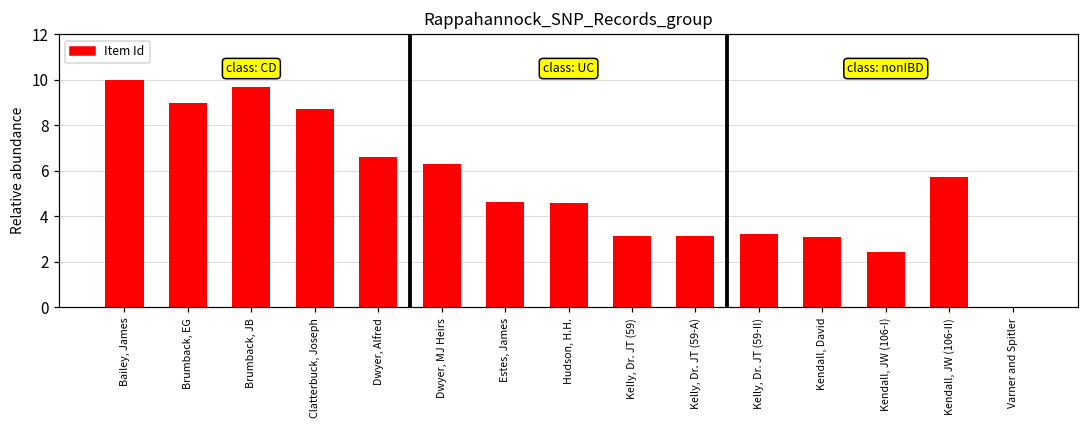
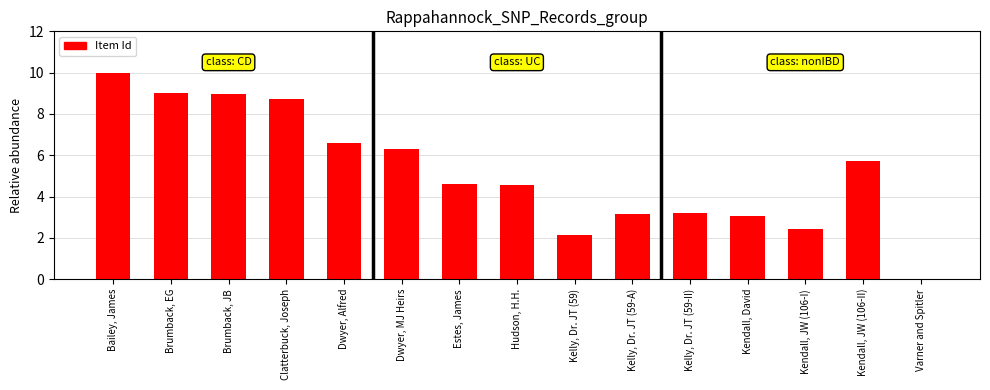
  {
    "Bailey, James": 10.0,
    "Brumback, EG": 9.0,
-   "Brumback, JB": 9.7,
+   "Brumback, JB": 9.0,
    "Clatterbuck, Joseph": 8.7,
    "Dwyer, Alfred": 6.6,
    "Dwyer, MJ Heirs": 6.3,
    "Estes, James": 4.6,
    "Hudson, H.H.": 4.6,
-   "Kelly, Dr. JT (59)": 3.1,
+   "Kelly, Dr. JT (59)": 2.1,
    "Kelly, Dr. JT (59-A)": 3.1,
    "Kelly, Dr. JT (59-II)": 3.2,
    "Kendall, David": 3.1,
    "Kendall, JW (106-I)": 2.4,
    "Kendall, JW (106-II)": 5.7,
    "Varner and Spitler": 0.0
  }
